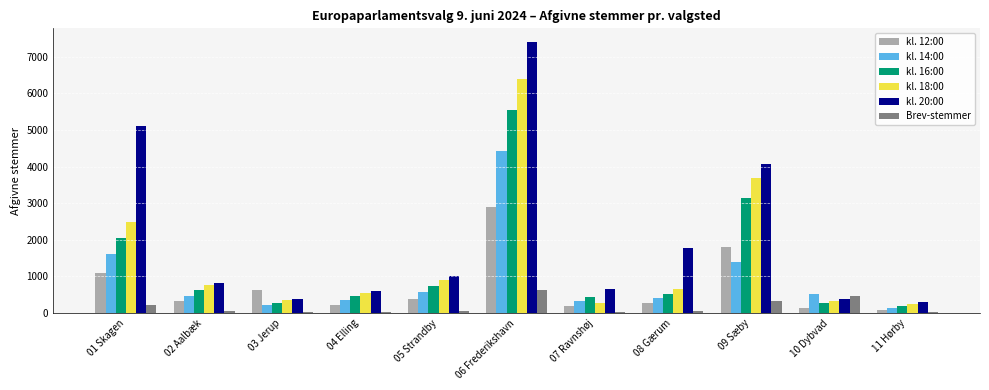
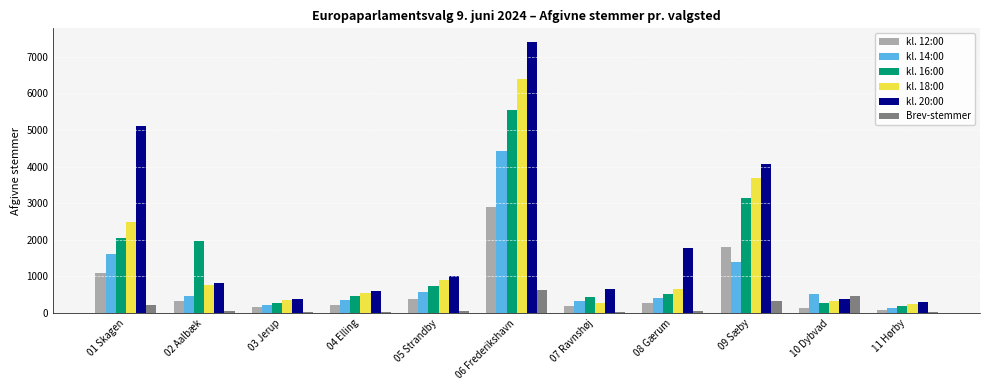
  {
    "kl. 12:00": {
      "01 Skagen": 1100,
      "02 Aalbæk": 300,
-     "03 Jerup": 600,
+     "03 Jerup": 200,
      "04 Elling": 200,
      "05 Strandby": 400,
      "06 Frederikshavn": 2900,
      "07 Ravnshøj": 200,
      "08 Gærum": 300,
      "09 Sæby": 1800,
      "10 Dybvad": 100,
      "11 Hørby": 100
    },
    "kl. 14:00": {
      "01 Skagen": 1600,
      "02 Aalbæk": 500,
      "03 Jerup": 200,
      "04 Elling": 400,
      "05 Strandby": 600,
      "06 Frederikshavn": 4400,
      "07 Ravnshøj": 300,
      "08 Gærum": 400,
      "09 Sæby": 1400,
      "10 Dybvad": 500,
      "11 Hørby": 100
    },
    "kl. 16:00": {
      "01 Skagen": 2100,
-     "02 Aalbæk": 600,
+     "02 Aalbæk": 2000,
      "03 Jerup": 300,
      "04 Elling": 500,
      "05 Strandby": 700,
      "06 Frederikshavn": 5600,
      "07 Ravnshøj": 400,
      "08 Gærum": 500,
      "09 Sæby": 3100,
      "10 Dybvad": 300,
      "11 Hørby": 200
    },
    "kl. 18:00": {
      "01 Skagen": 2500,
      "02 Aalbæk": 800,
      "03 Jerup": 300,
      "04 Elling": 600,
      "05 Strandby": 900,
      "06 Frederikshavn": 6400,
      "07 Ravnshøj": 300,
      "08 Gærum": 700,
      "09 Sæby": 3700,
      "10 Dybvad": 300,
      "11 Hørby": 300
    },
    "kl. 20:00": {
      "01 Skagen": 5100,
      "02 Aalbæk": 800,
      "03 Jerup": 400,
      "04 Elling": 600,
      "05 Strandby": 1000,
      "06 Frederikshavn": 7400,
      "07 Ravnshøj": 700,
      "08 Gærum": 1800,
      "09 Sæby": 4100,
      "10 Dybvad": 400,
      "11 Hørby": 300
    },
    "Brev-stemmer": {
      "01 Skagen": 200,
      "06 Frederikshavn": 600,
      "09 Sæby": 300,
      "10 Dybvad": 500
    }
  }
